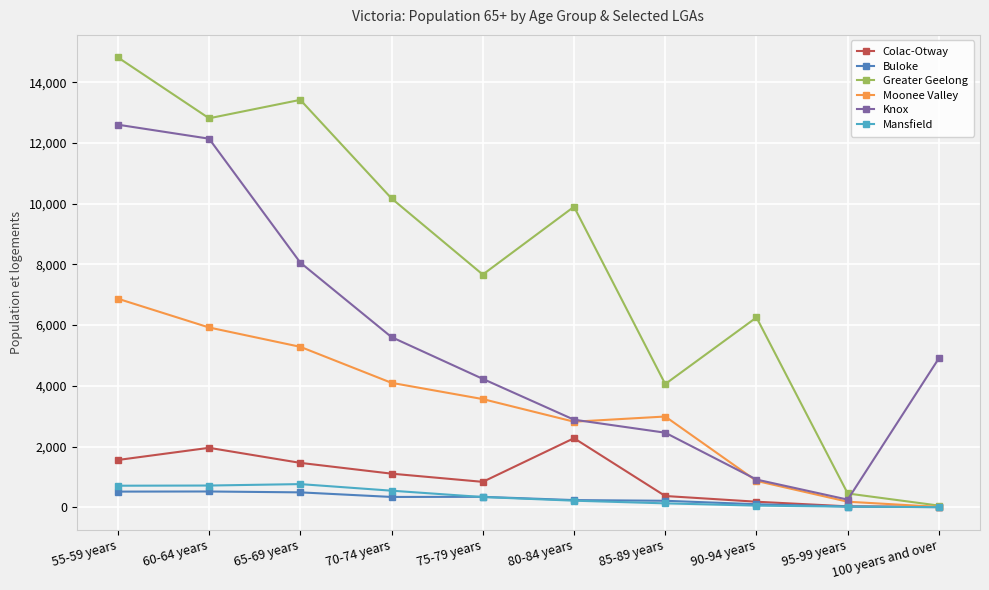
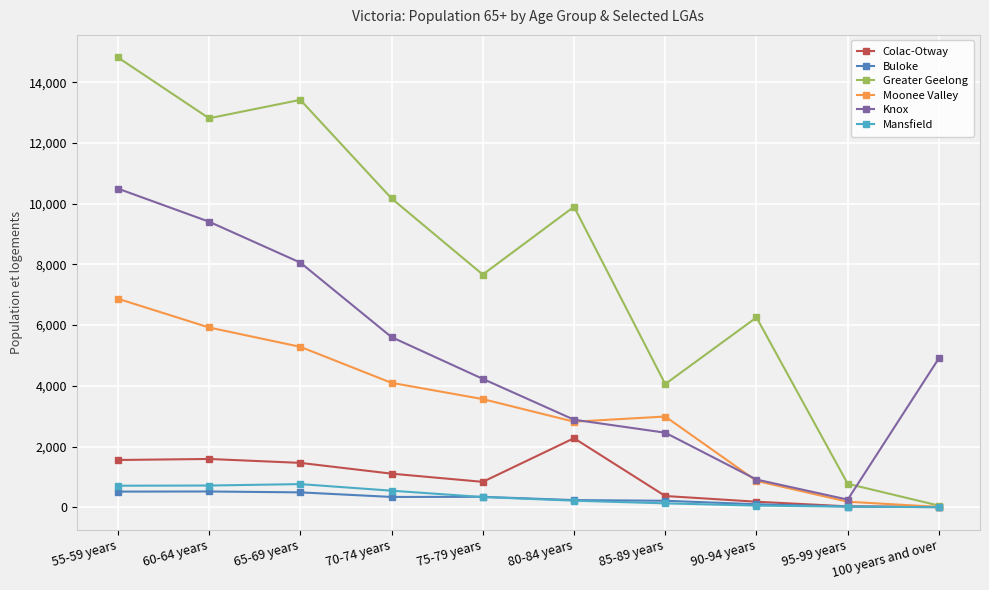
  {
    "Colac-Otway": {
      "55-59 years": "1,600",
-     "60-64 years": "2,000",
+     "60-64 years": "1,600",
      "65-69 years": "1,500",
      "70-74 years": "1,100",
      "75-79 years": "800",
      "80-84 years": "2,300",
      "85-89 years": "400"
    },
    "Greater Geelong": {
      "55-59 years": "14,800",
      "60-64 years": "12,800",
      "65-69 years": "13,400",
      "70-74 years": "10,200",
      "75-79 years": "7,700",
      "80-84 years": "9,900",
      "85-89 years": "4,100",
      "90-94 years": "6,300",
-     "95-99 years": "500"
+     "95-99 years": "800"
    },
    "Moonee Valley": {
      "55-59 years": "6,900",
      "60-64 years": "5,900",
      "65-69 years": "5,300",
      "70-74 years": "4,100",
      "75-79 years": "3,600",
      "85-89 years": "3,000"
    },
    "Knox": {
-     "55-59 years": "12,600",
-     "60-64 years": "12,100",
+     "55-59 years": "10,500",
+     "60-64 years": "9,400",
      "65-69 years": "8,100",
      "70-74 years": "5,600",
      "75-79 years": "4,200",
      "85-89 years": "2,500",
      "100 years and over": "4,900"
    }
  }
